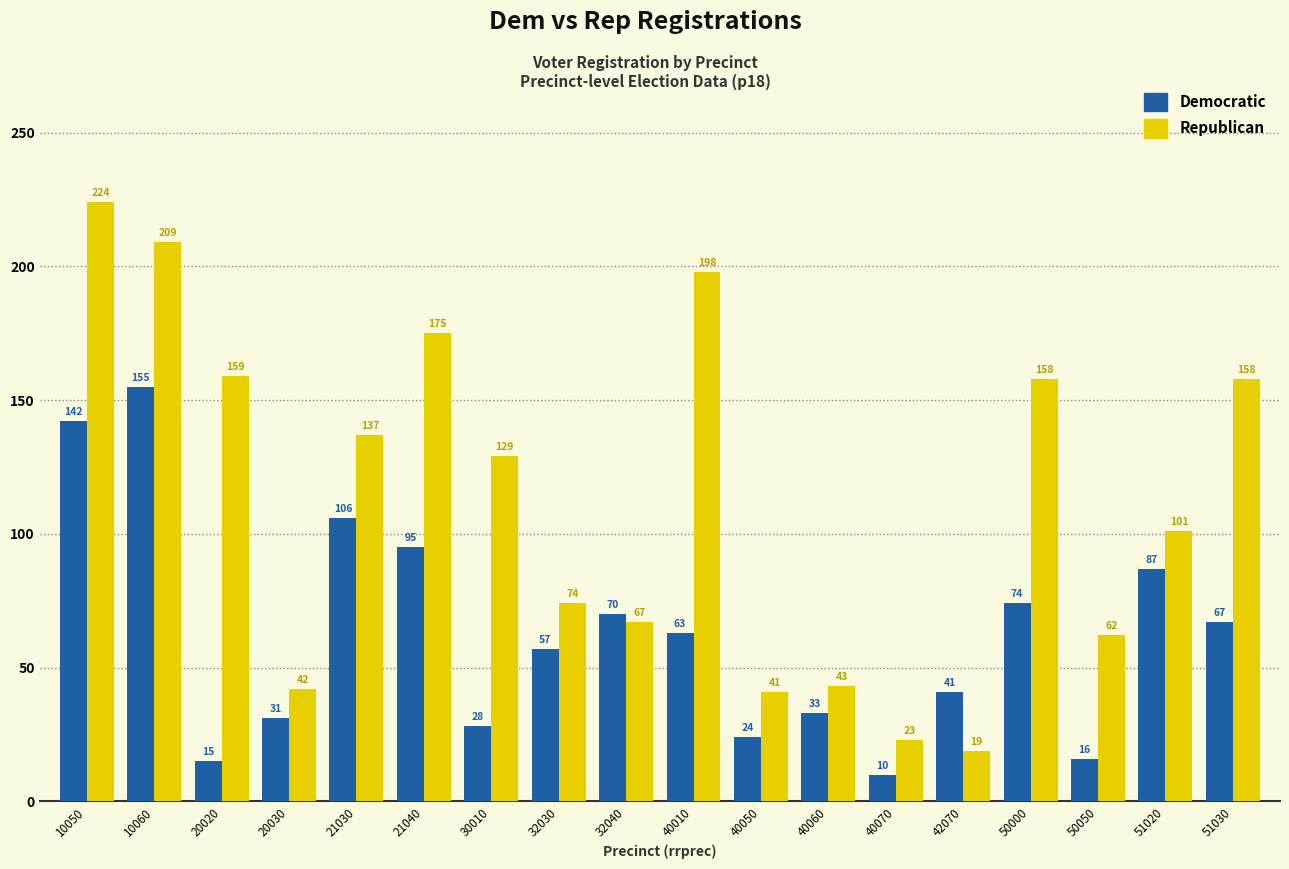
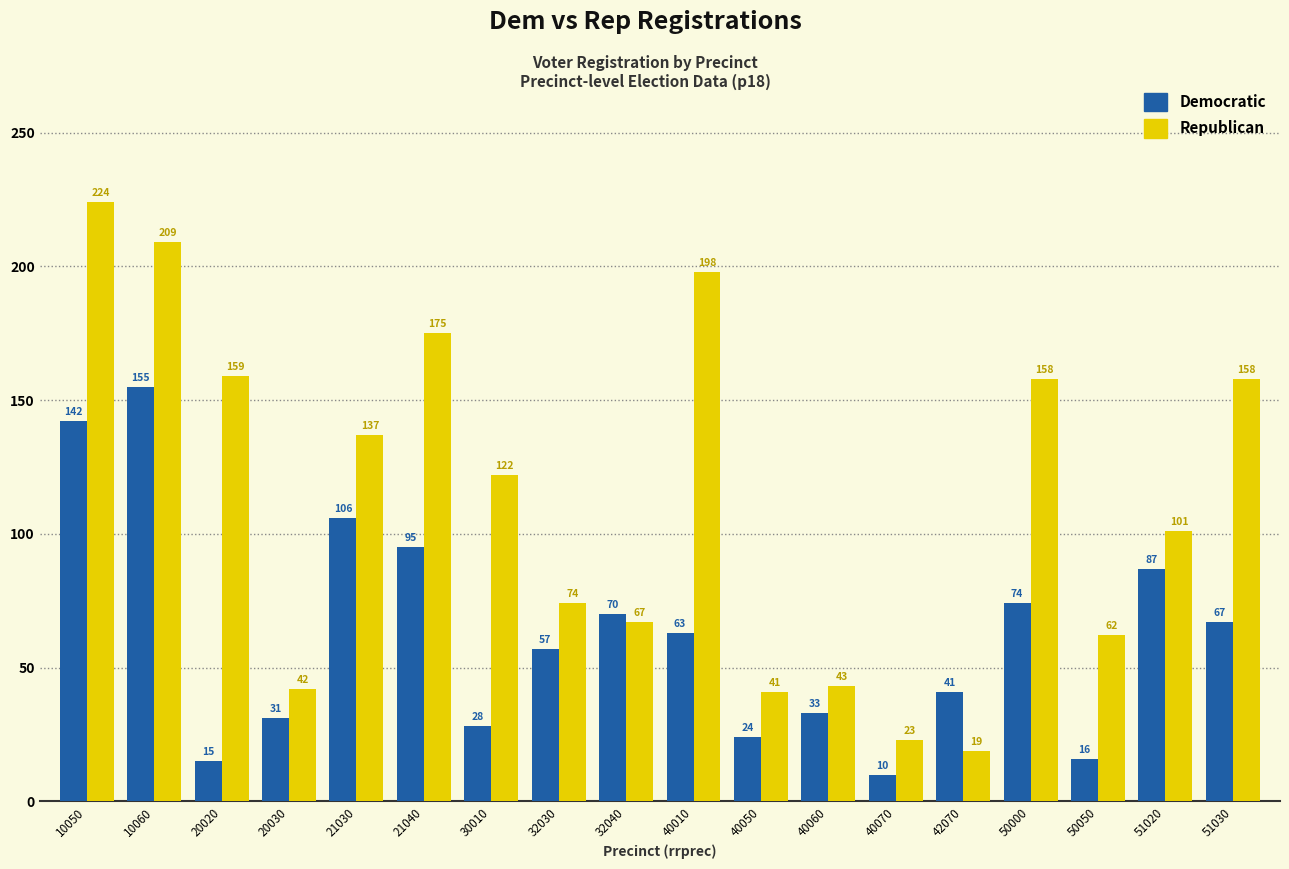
  {
    "Democratic": {
      "10050": 142,
      "10060": 155,
      "20020": 15,
      "20030": 31,
      "21030": 106,
      "21040": 95,
      "30010": 28,
      "32030": 57,
      "32040": 70,
      "40010": 63,
      "40050": 24,
      "40060": 33,
      "40070": 10,
      "42070": 41,
      "50000": 74,
      "50050": 16,
      "51020": 87,
      "51030": 67
    },
    "Republican": {
      "10050": 224,
      "10060": 209,
      "20020": 159,
      "20030": 42,
      "21030": 137,
      "21040": 175,
-     "30010": 129,
+     "30010": 122,
      "32030": 74,
      "32040": 67,
      "40010": 198,
      "40050": 41,
      "40060": 43,
      "40070": 23,
      "42070": 19,
      "50000": 158,
      "50050": 62,
      "51020": 101,
      "51030": 158
    }
  }
